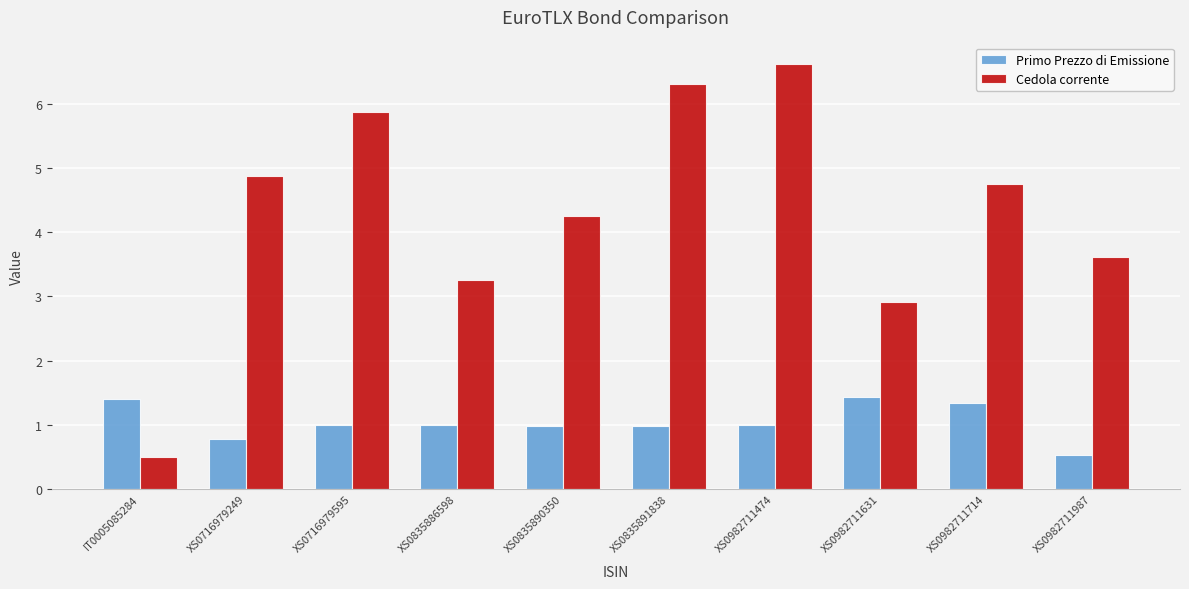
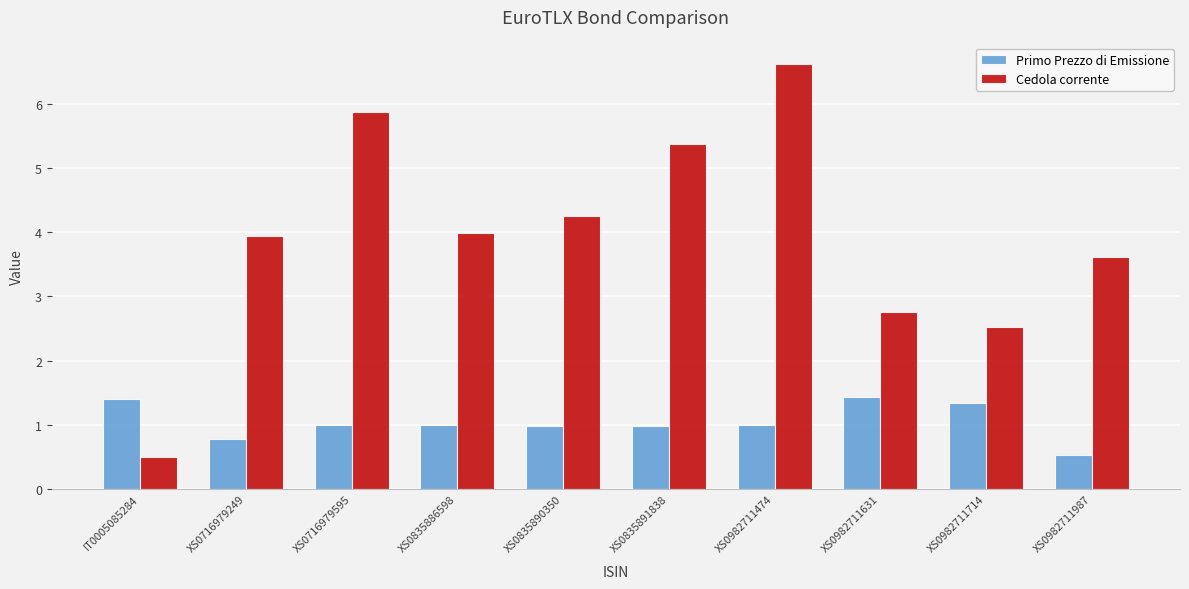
  {
    "Primo Prezzo di Emissione": {
      "IT0005085284": 1.4,
      "XS0716979249": 0.8,
      "XS0716979595": 1.0,
      "XS0835886598": 1.0,
      "XS0835890350": 1.0,
      "XS0835891838": 1.0,
      "XS0982711474": 1.0,
      "XS0982711631": 1.4,
      "XS0982711714": 1.3,
      "XS0982711987": 0.5
    },
    "Cedola corrente": {
      "IT0005085284": 0.5,
-     "XS0716979249": 4.9,
+     "XS0716979249": 3.9,
      "XS0716979595": 5.9,
-     "XS0835886598": 3.3,
+     "XS0835886598": 4.0,
      "XS0835890350": 4.3,
-     "XS0835891838": 6.3,
+     "XS0835891838": 5.4,
      "XS0982711474": 6.6,
-     "XS0982711631": 2.9,
-     "XS0982711714": 4.8,
+     "XS0982711631": 2.8,
+     "XS0982711714": 2.5,
      "XS0982711987": 3.6
    }
  }
